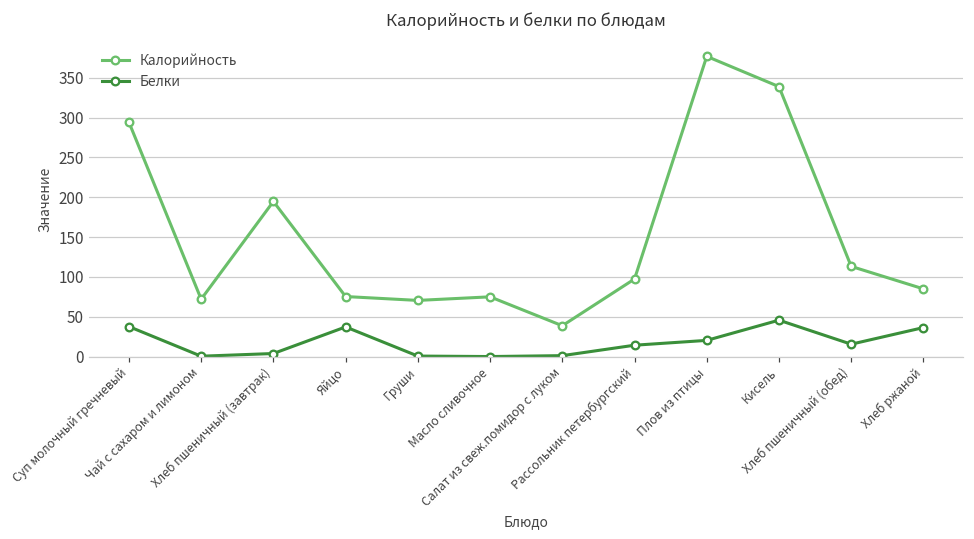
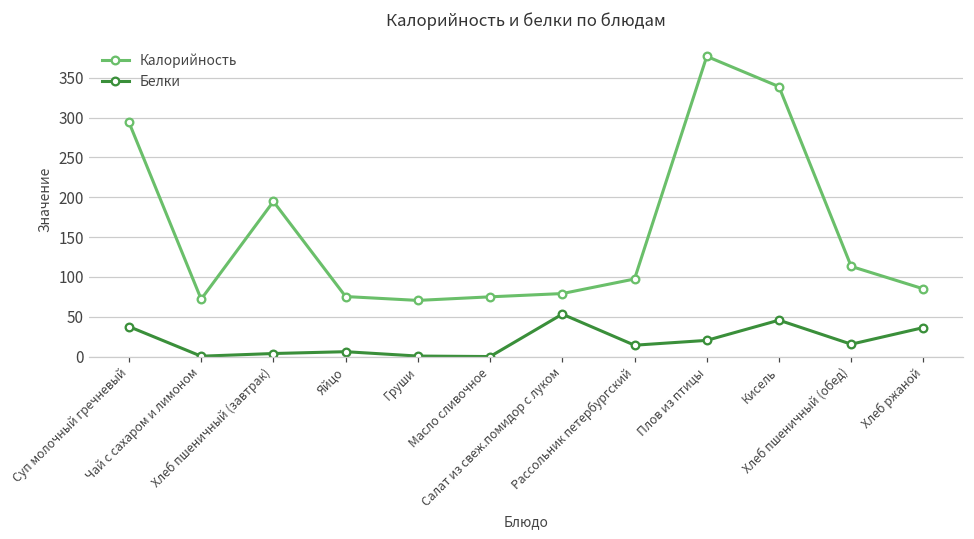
  {
    "Калорийность": {
      "Суп молочный гречневый": 290,
      "Чай с сахаром и лимоном": 70,
      "Хлеб пшеничный (завтрак)": 190,
      "Яйцо": 80,
      "Груши": 70,
      "Масло сливочное": 80,
-     "Салат из свеж.помидор с луком": 40,
+     "Салат из свеж.помидор с луком": 80,
      "Рассольник петербургский": 100,
      "Плов из птицы": 380,
      "Кисель": 340,
      "Хлеб пшеничный (обед)": 110,
      "Хлеб ржаной": 90
    },
    "Белки": {
      "Суп молочный гречневый": 40,
      "Чай с сахаром и лимоном": 0,
      "Хлеб пшеничный (завтрак)": 0,
-     "Яйцо": 40,
+     "Яйцо": 10,
      "Груши": 0,
      "Масло сливочное": 0,
-     "Салат из свеж.помидор с луком": 0,
+     "Салат из свеж.помидор с луком": 50,
      "Рассольник петербургский": 10,
      "Плов из птицы": 20,
      "Кисель": 50,
      "Хлеб пшеничный (обед)": 20,
      "Хлеб ржаной": 40
    }
  }
